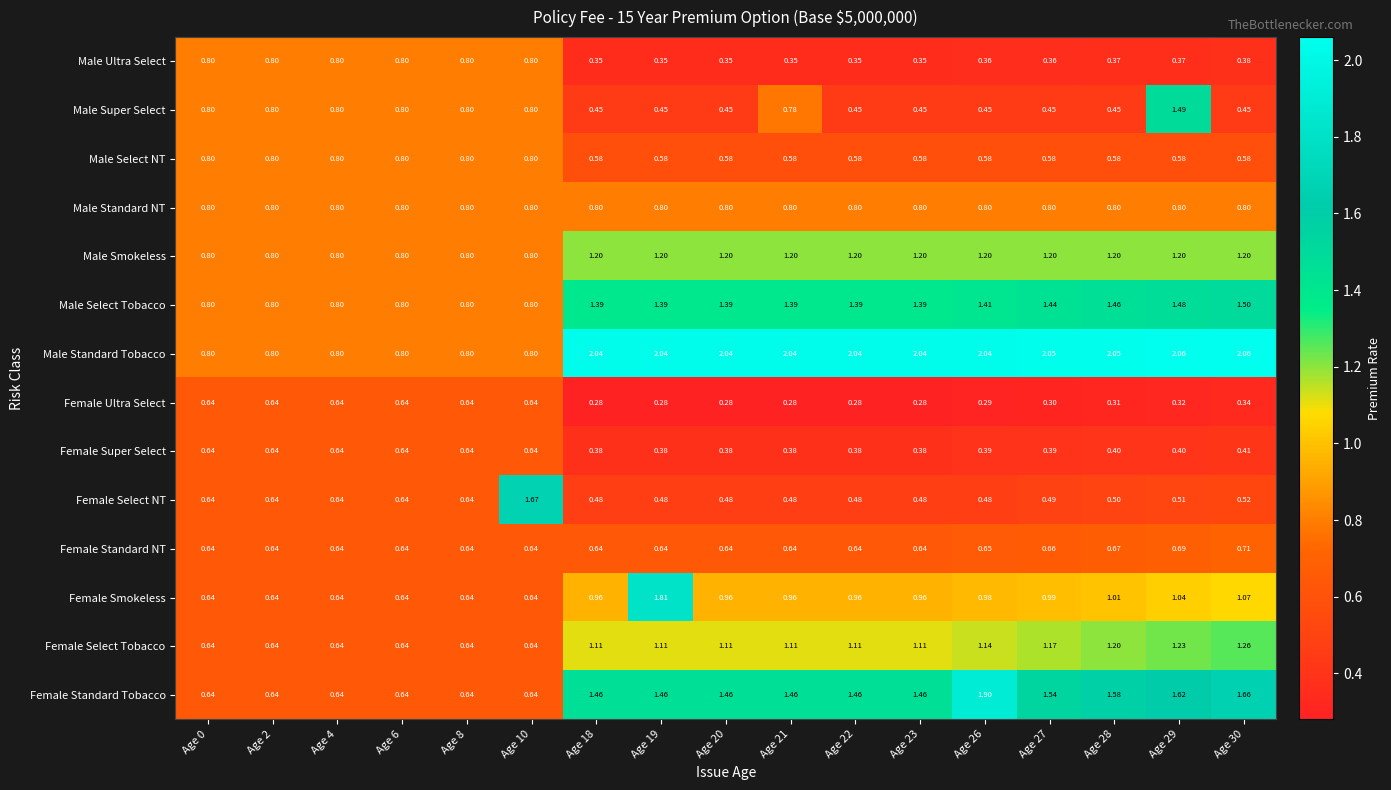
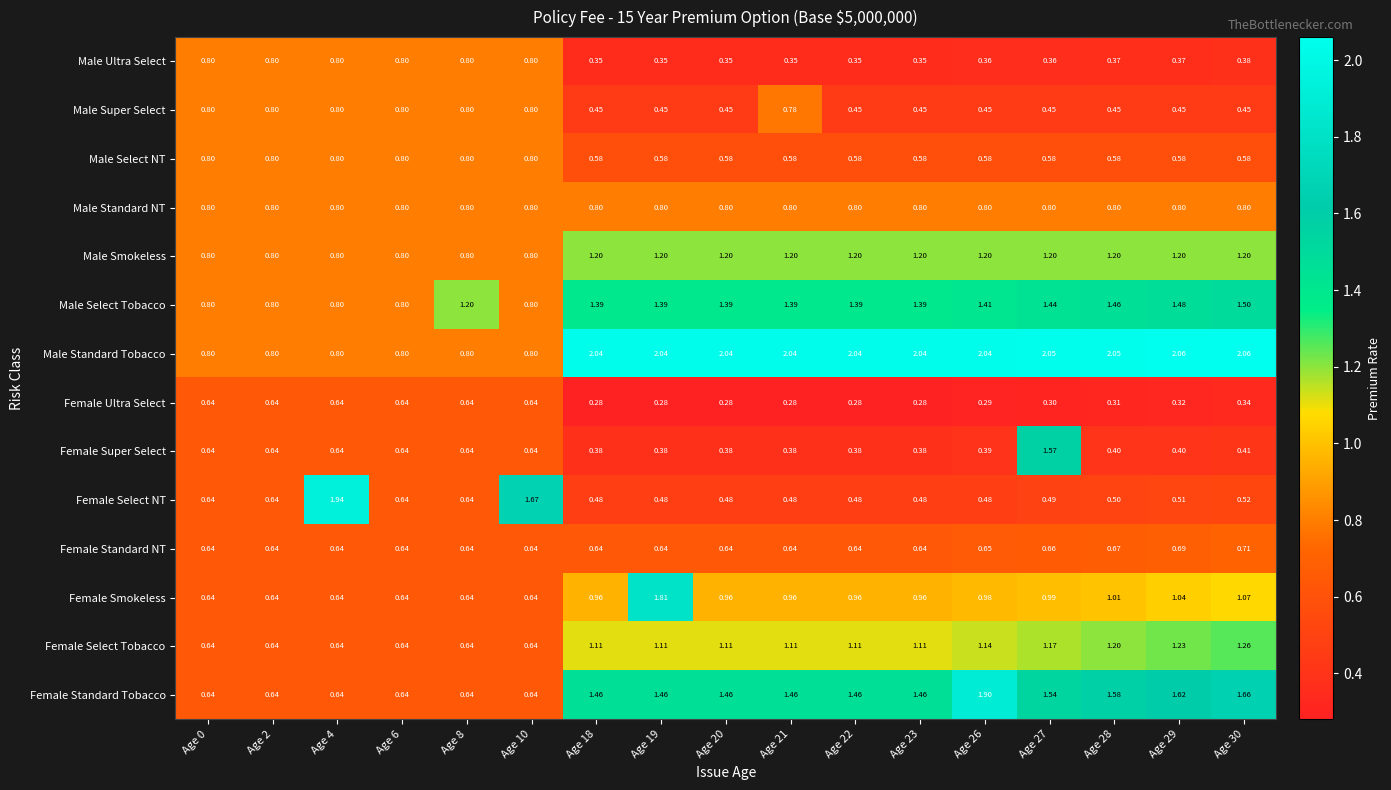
  {
    "Male Super Select": {
      "Age 0": 0.80,
      "Age 2": 0.80,
      "Age 4": 0.80,
      "Age 6": 0.80,
      "Age 8": 0.80,
      "Age 10": 0.80,
      "Age 18": 0.45,
      "Age 19": 0.45,
      "Age 20": 0.45,
      "Age 21": 0.78,
      "Age 22": 0.45,
      "Age 23": 0.45,
      "Age 26": 0.45,
      "Age 27": 0.45,
      "Age 28": 0.45,
-     "Age 29": 1.49,
+     "Age 29": 0.45,
      "Age 30": 0.45
    },
    "Male Select Tobacco": {
      "Age 0": 0.80,
      "Age 2": 0.80,
      "Age 4": 0.80,
      "Age 6": 0.80,
-     "Age 8": 0.80,
+     "Age 8": 1.20,
      "Age 10": 0.80,
      "Age 18": 1.39,
      "Age 19": 1.39,
      "Age 20": 1.39,
      "Age 21": 1.39,
      "Age 22": 1.39,
      "Age 23": 1.39,
      "Age 26": 1.41,
      "Age 27": 1.44,
      "Age 28": 1.46,
      "Age 29": 1.48,
      "Age 30": 1.50
    },
    "Female Super Select": {
      "Age 0": 0.64,
      "Age 2": 0.64,
      "Age 4": 0.64,
      "Age 6": 0.64,
      "Age 8": 0.64,
      "Age 10": 0.64,
      "Age 18": 0.38,
      "Age 19": 0.38,
      "Age 20": 0.38,
      "Age 21": 0.38,
      "Age 22": 0.38,
      "Age 23": 0.38,
      "Age 26": 0.39,
-     "Age 27": 0.39,
+     "Age 27": 1.57,
      "Age 28": 0.40,
      "Age 29": 0.40,
      "Age 30": 0.41
    },
    "Female Select NT": {
      "Age 0": 0.64,
      "Age 2": 0.64,
-     "Age 4": 0.64,
+     "Age 4": 1.94,
      "Age 6": 0.64,
      "Age 8": 0.64,
      "Age 10": 1.67,
      "Age 18": 0.48,
      "Age 19": 0.48,
      "Age 20": 0.48,
      "Age 21": 0.48,
      "Age 22": 0.48,
      "Age 23": 0.48,
      "Age 26": 0.48,
      "Age 27": 0.49,
      "Age 28": 0.50,
      "Age 29": 0.51,
      "Age 30": 0.52
    }
  }
